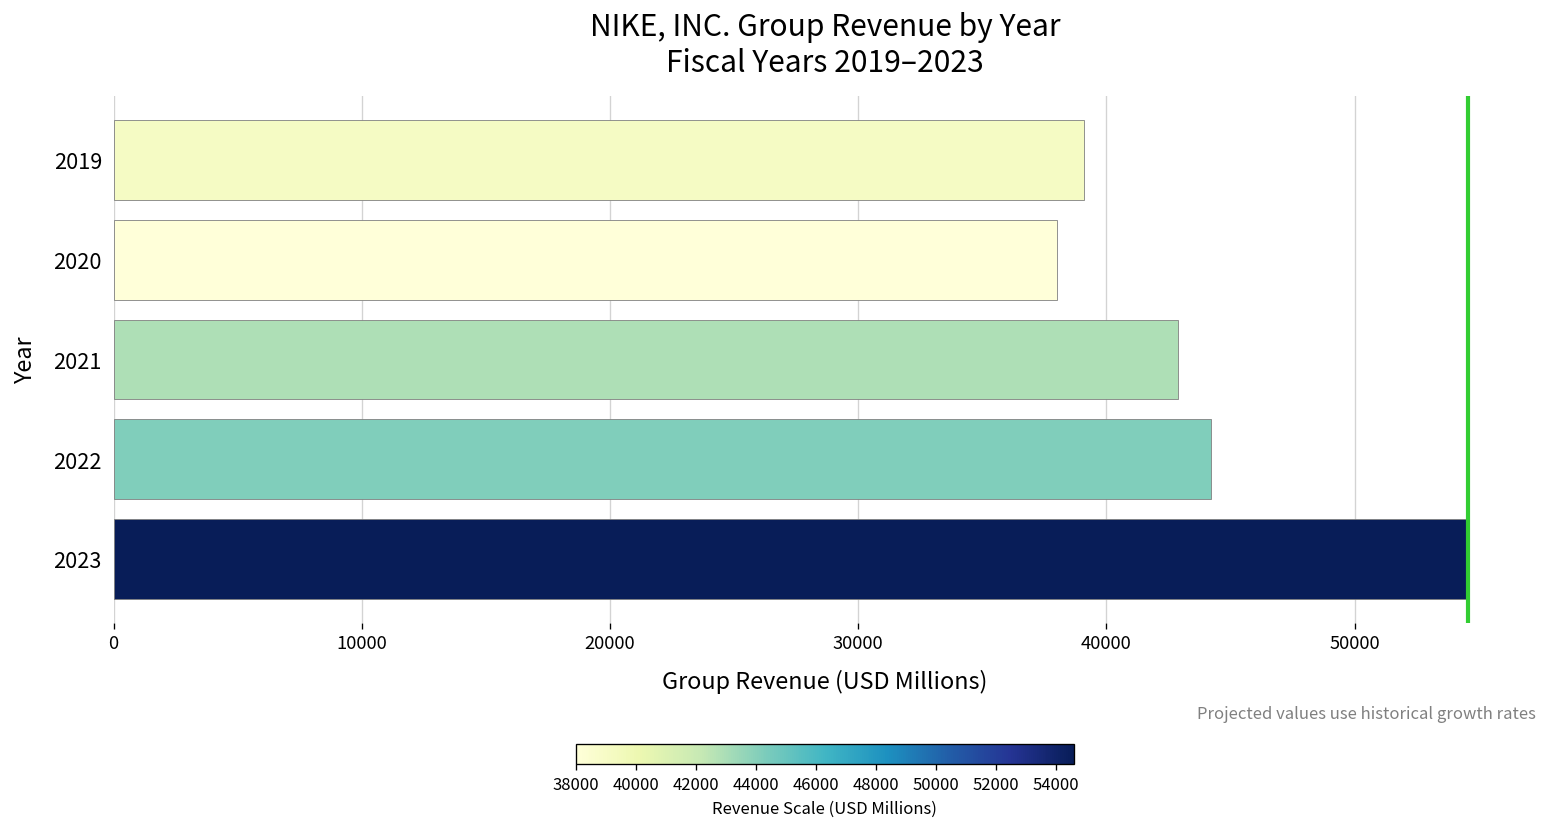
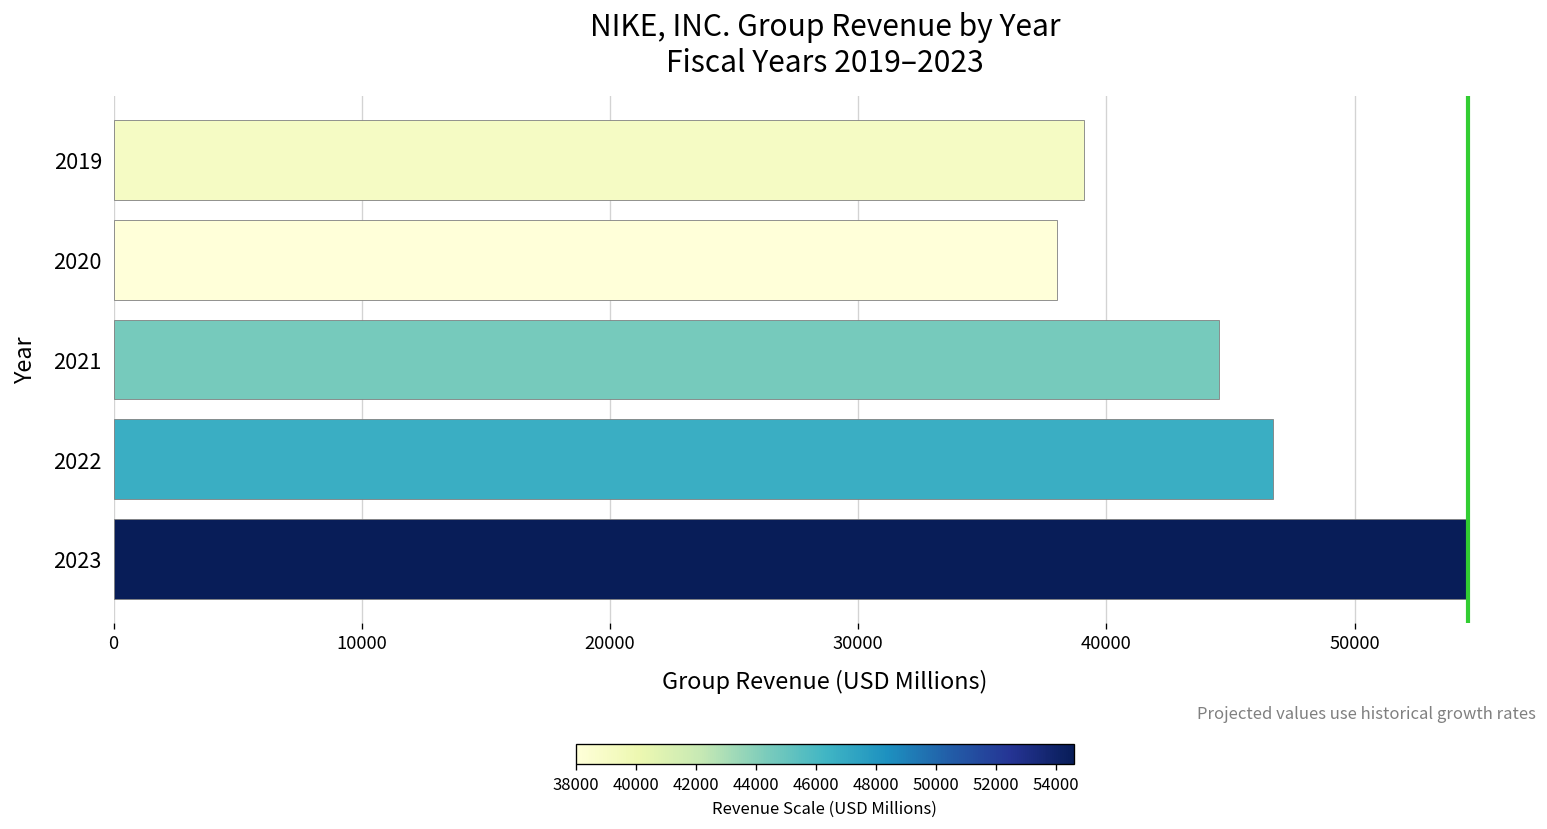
  {
    "2019": 39100,
    "2020": 38000,
-   "2021": 42900,
-   "2022": 44200,
+   "2021": 44500,
+   "2022": 46700,
    "2023": 54600
  }
